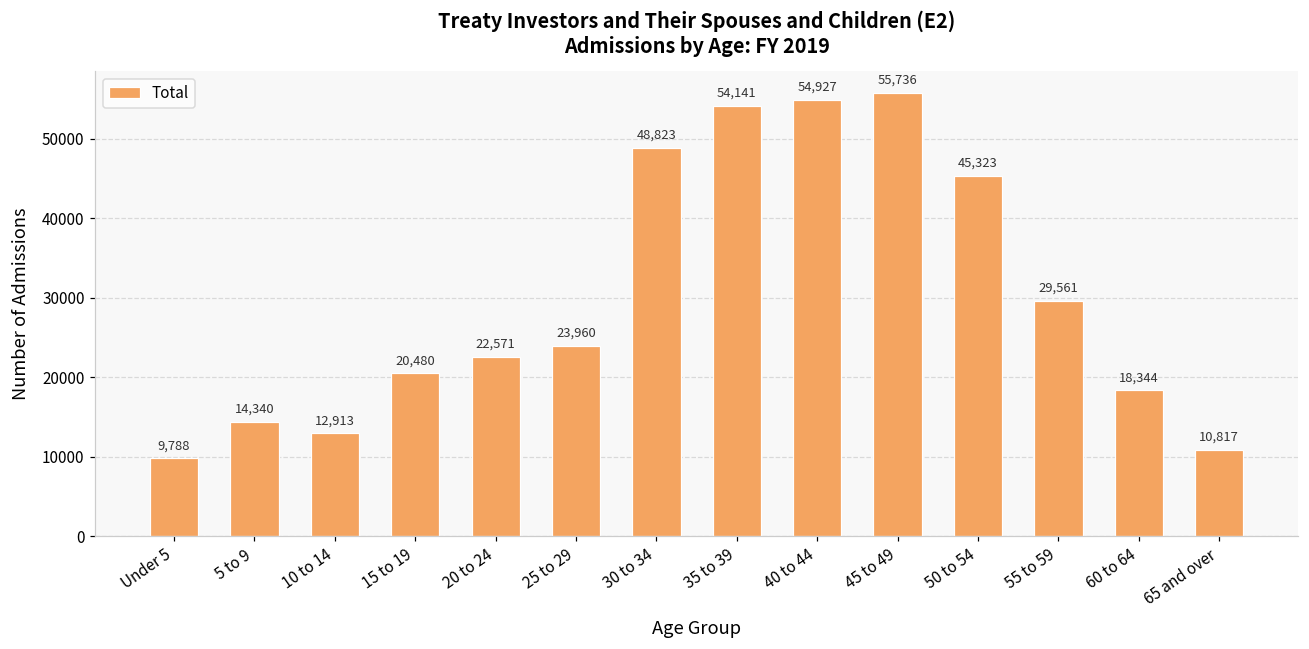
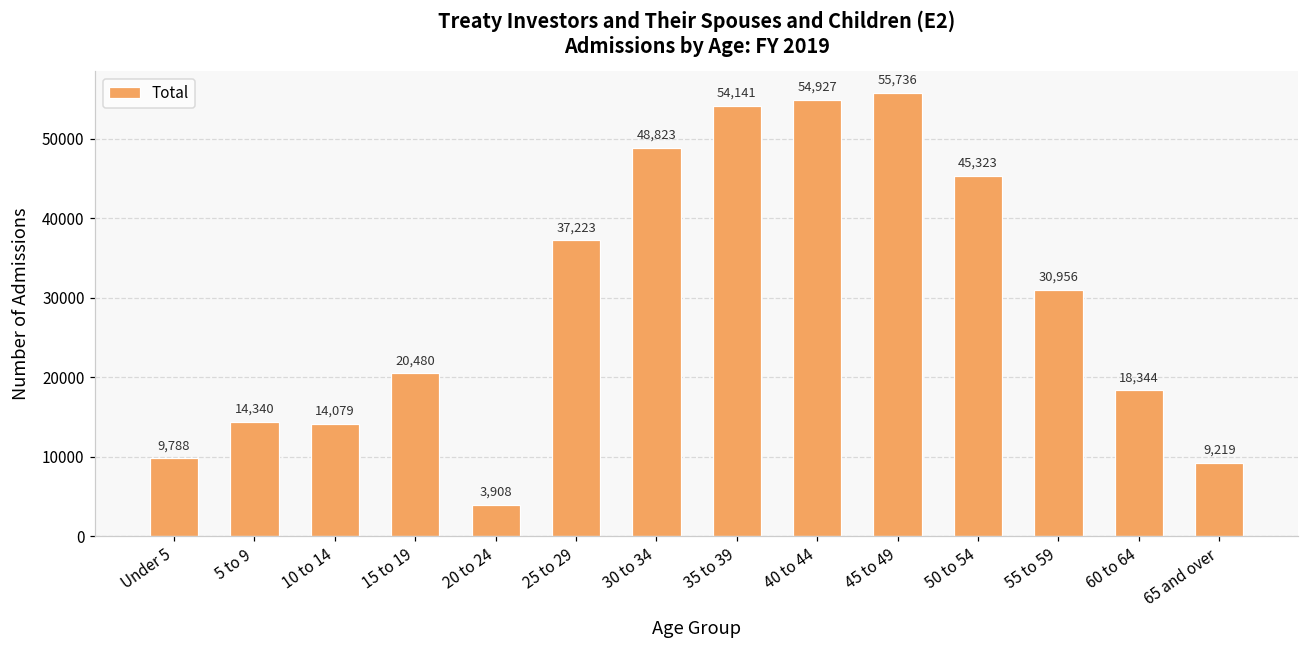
  {
    "Under 5": "9,788",
    "5 to 9": "14,340",
-   "10 to 14": "12,913",
+   "10 to 14": "14,079",
    "15 to 19": "20,480",
-   "20 to 24": "22,571",
-   "25 to 29": "23,960",
+   "20 to 24": "3,908",
+   "25 to 29": "37,223",
    "30 to 34": "48,823",
    "35 to 39": "54,141",
    "40 to 44": "54,927",
    "45 to 49": "55,736",
    "50 to 54": "45,323",
-   "55 to 59": "29,561",
+   "55 to 59": "30,956",
    "60 to 64": "18,344",
-   "65 and over": "10,817"
+   "65 and over": "9,219"
  }
